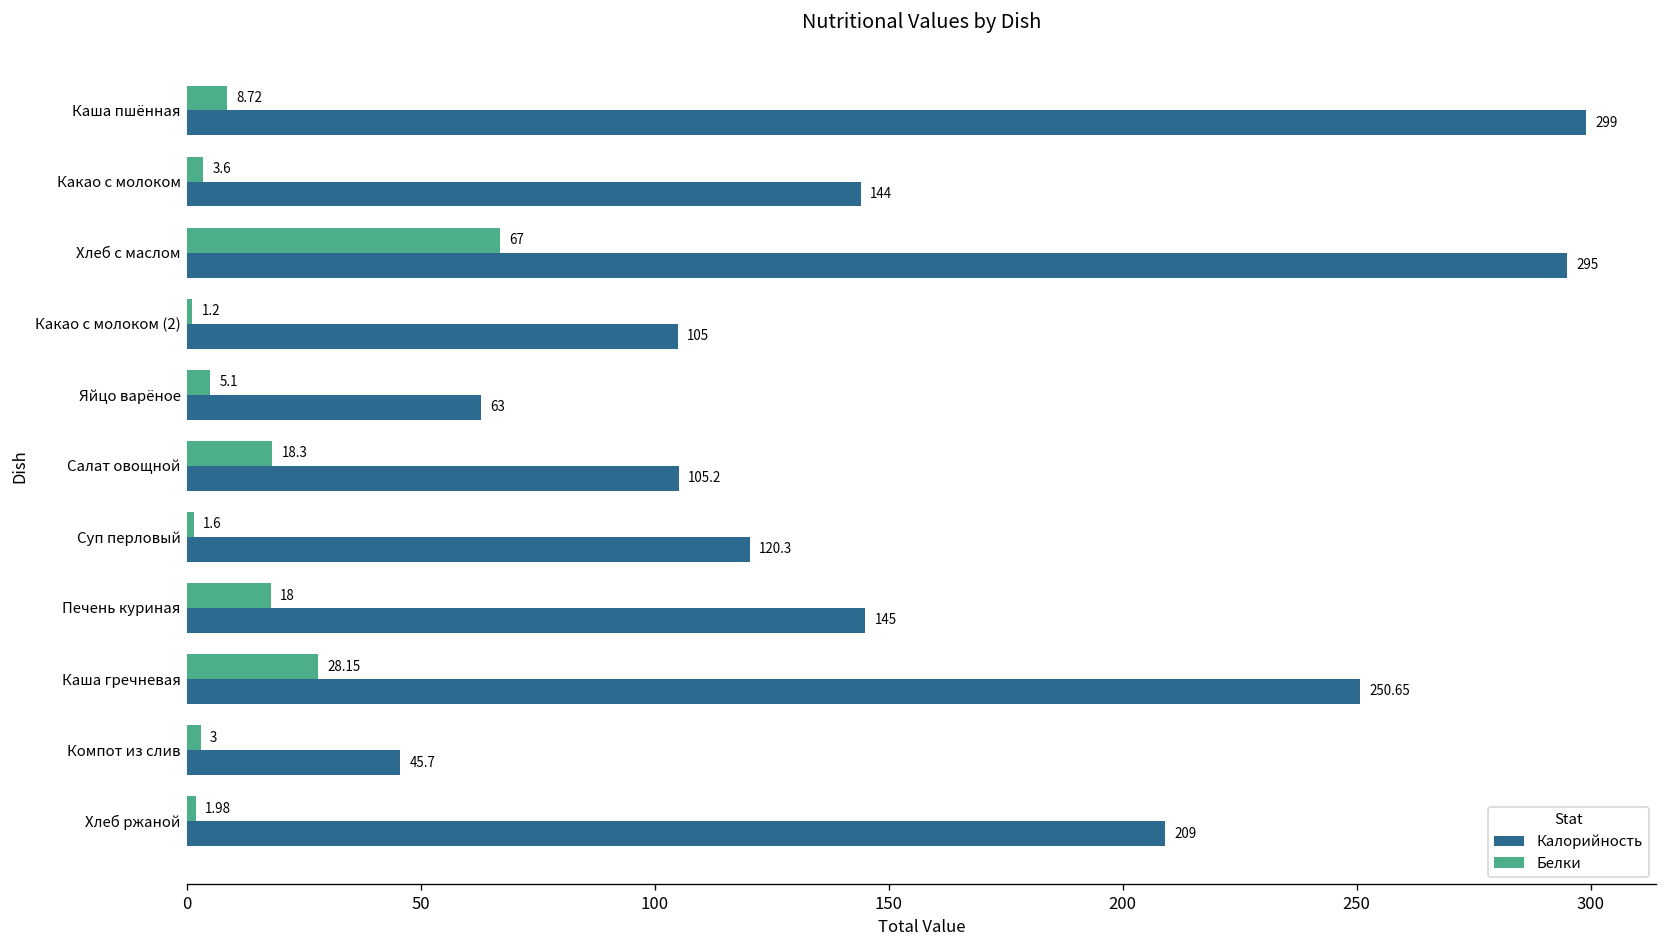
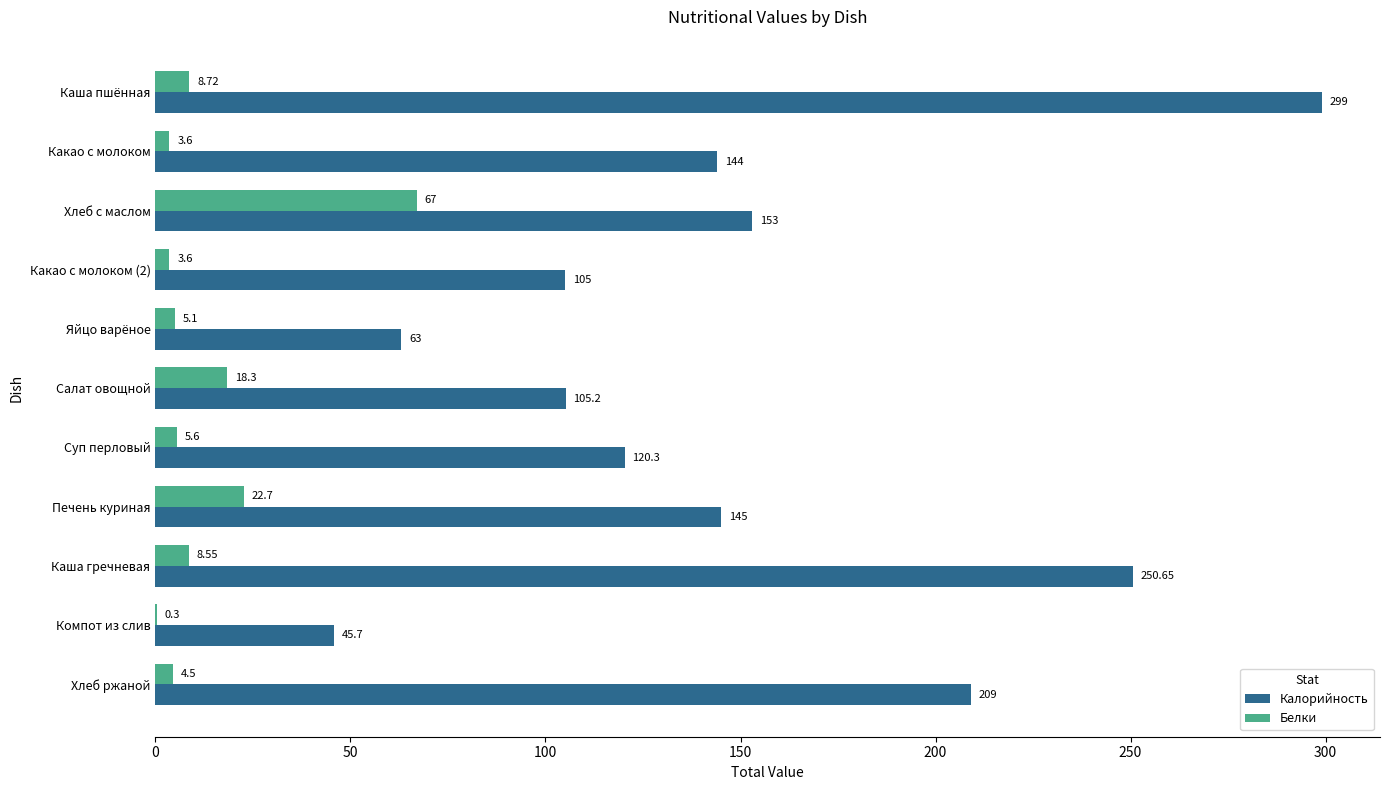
  {
    "Калорийность": {
      "Каша пшённая": 299,
      "Какао с молоком": 144,
-     "Хлеб с маслом": 295,
+     "Хлеб с маслом": 153,
      "Какао с молоком (2)": 105,
      "Яйцо варёное": 63,
      "Салат овощной": 105.2,
      "Суп перловый": 120.3,
      "Печень куриная": 145,
      "Каша гречневая": 250.65,
      "Компот из слив": 45.7,
      "Хлеб ржаной": 209
    },
    "Белки": {
      "Каша пшённая": 8.72,
      "Какао с молоком": 3.6,
      "Хлеб с маслом": 67,
-     "Какао с молоком (2)": 1.2,
+     "Какао с молоком (2)": 3.6,
      "Яйцо варёное": 5.1,
      "Салат овощной": 18.3,
-     "Суп перловый": 1.6,
-     "Печень куриная": 18,
-     "Каша гречневая": 28.15,
-     "Компот из слив": 3,
-     "Хлеб ржаной": 1.98
+     "Суп перловый": 5.6,
+     "Печень куриная": 22.7,
+     "Каша гречневая": 8.55,
+     "Компот из слив": 0.3,
+     "Хлеб ржаной": 4.5
    }
  }
